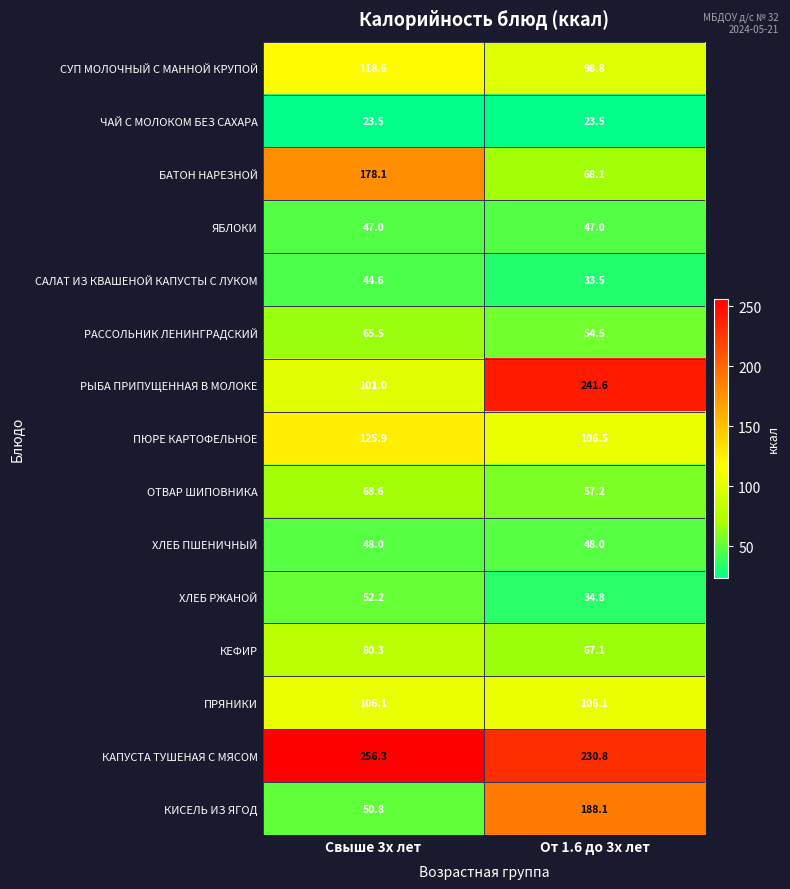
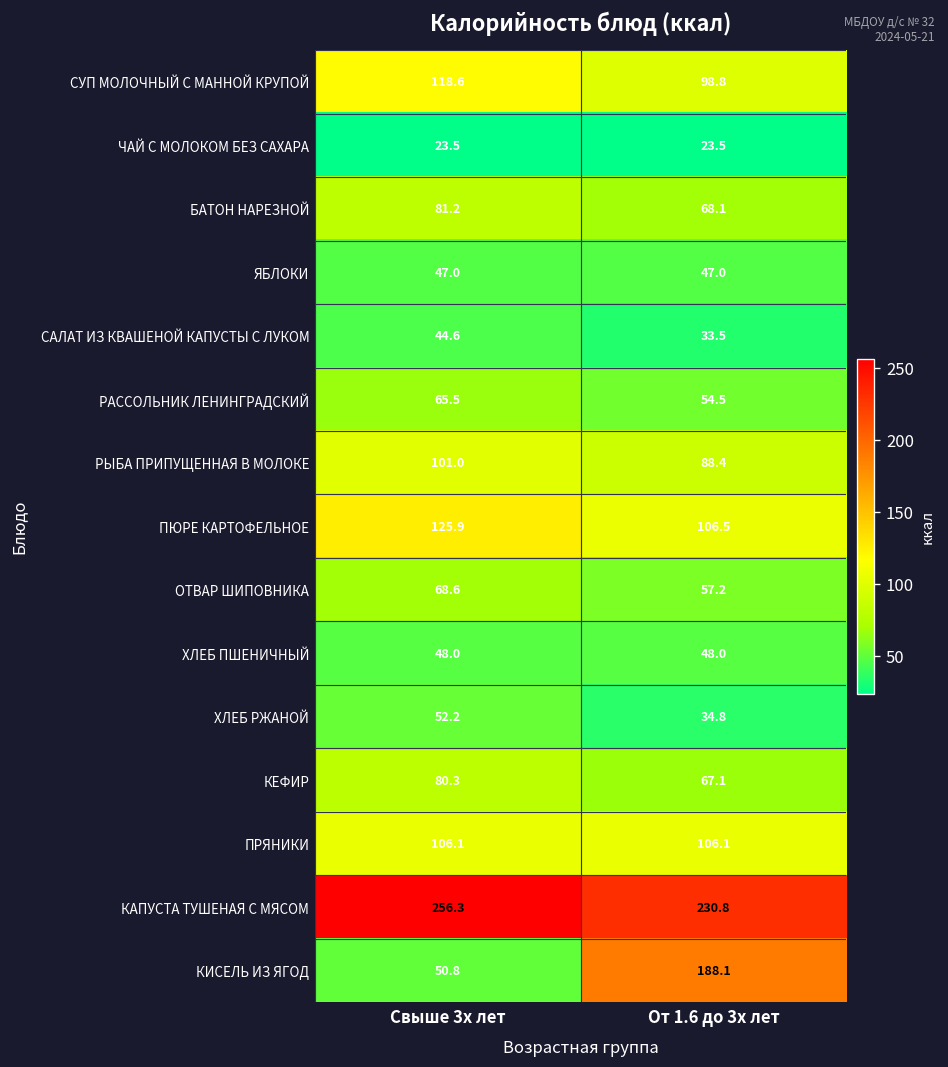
  {
    "СУП МОЛОЧНЫЙ С МАННОЙ КРУПОЙ": {
      "Свыше 3х лет": 118.6,
      "От 1.6 до 3х лет": 98.8
    },
    "ЧАЙ С МОЛОКОМ БЕЗ САХАРА": {
      "Свыше 3х лет": 23.5,
      "От 1.6 до 3х лет": 23.5
    },
    "БАТОН НАРЕЗНОЙ": {
-     "Свыше 3х лет": 178.1,
+     "Свыше 3х лет": 81.2,
      "От 1.6 до 3х лет": 68.1
    },
    "ЯБЛОКИ": {
      "Свыше 3х лет": 47.0,
      "От 1.6 до 3х лет": 47.0
    },
    "САЛАТ ИЗ КВАШЕНОЙ КАПУСТЫ С ЛУКОМ": {
      "Свыше 3х лет": 44.6,
      "От 1.6 до 3х лет": 33.5
    },
    "РАССОЛЬНИК ЛЕНИНГРАДСКИЙ": {
      "Свыше 3х лет": 65.5,
      "От 1.6 до 3х лет": 54.5
    },
    "РЫБА ПРИПУЩЕННАЯ В МОЛОКЕ": {
      "Свыше 3х лет": 101.0,
-     "От 1.6 до 3х лет": 241.6
+     "От 1.6 до 3х лет": 88.4
    },
    "ПЮРЕ КАРТОФЕЛЬНОЕ": {
      "Свыше 3х лет": 125.9,
      "От 1.6 до 3х лет": 106.5
    },
    "ОТВАР ШИПОВНИКА": {
      "Свыше 3х лет": 68.6,
      "От 1.6 до 3х лет": 57.2
    },
    "ХЛЕБ ПШЕНИЧНЫЙ": {
      "Свыше 3х лет": 48.0,
      "От 1.6 до 3х лет": 48.0
    },
    "ХЛЕБ РЖАНОЙ": {
      "Свыше 3х лет": 52.2,
      "От 1.6 до 3х лет": 34.8
    },
    "КЕФИР": {
      "Свыше 3х лет": 80.3,
      "От 1.6 до 3х лет": 67.1
    },
    "ПРЯНИКИ": {
      "Свыше 3х лет": 106.1,
      "От 1.6 до 3х лет": 106.1
    },
    "КАПУСТА ТУШЕНАЯ С МЯСОМ": {
      "Свыше 3х лет": 256.3,
      "От 1.6 до 3х лет": 230.8
    },
    "КИСЕЛЬ ИЗ ЯГОД": {
      "Свыше 3х лет": 50.8,
      "От 1.6 до 3х лет": 188.1
    }
  }
